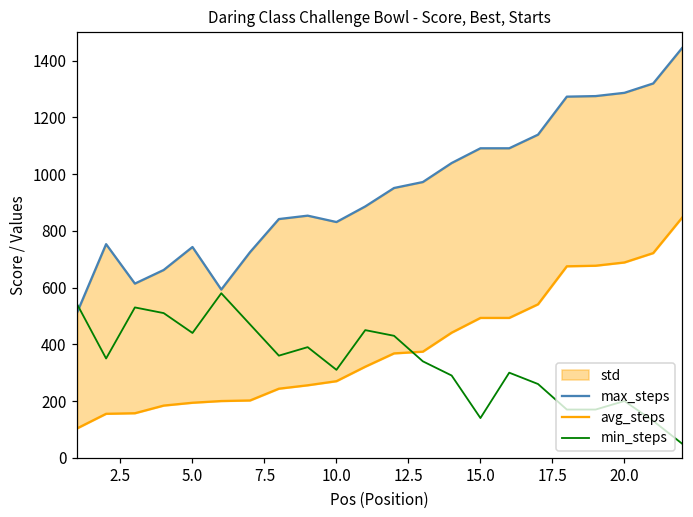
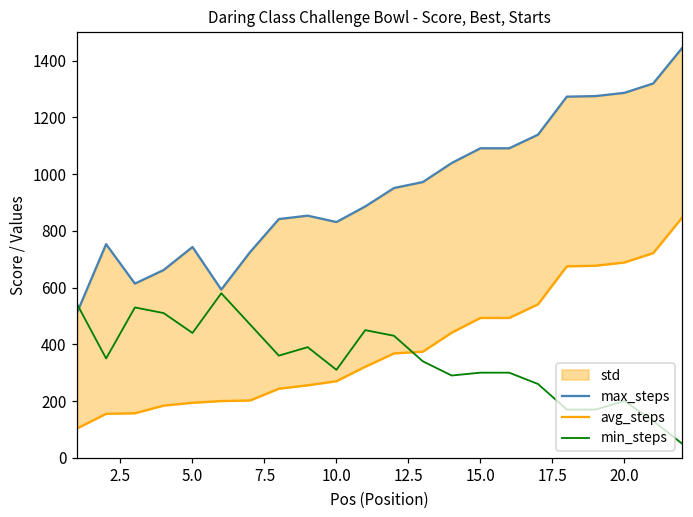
  {
    "min_steps": {
      "5.0": 440,
      "10.0": 310,
-     "15.0": 140
+     "15.0": 300
    }
  }
